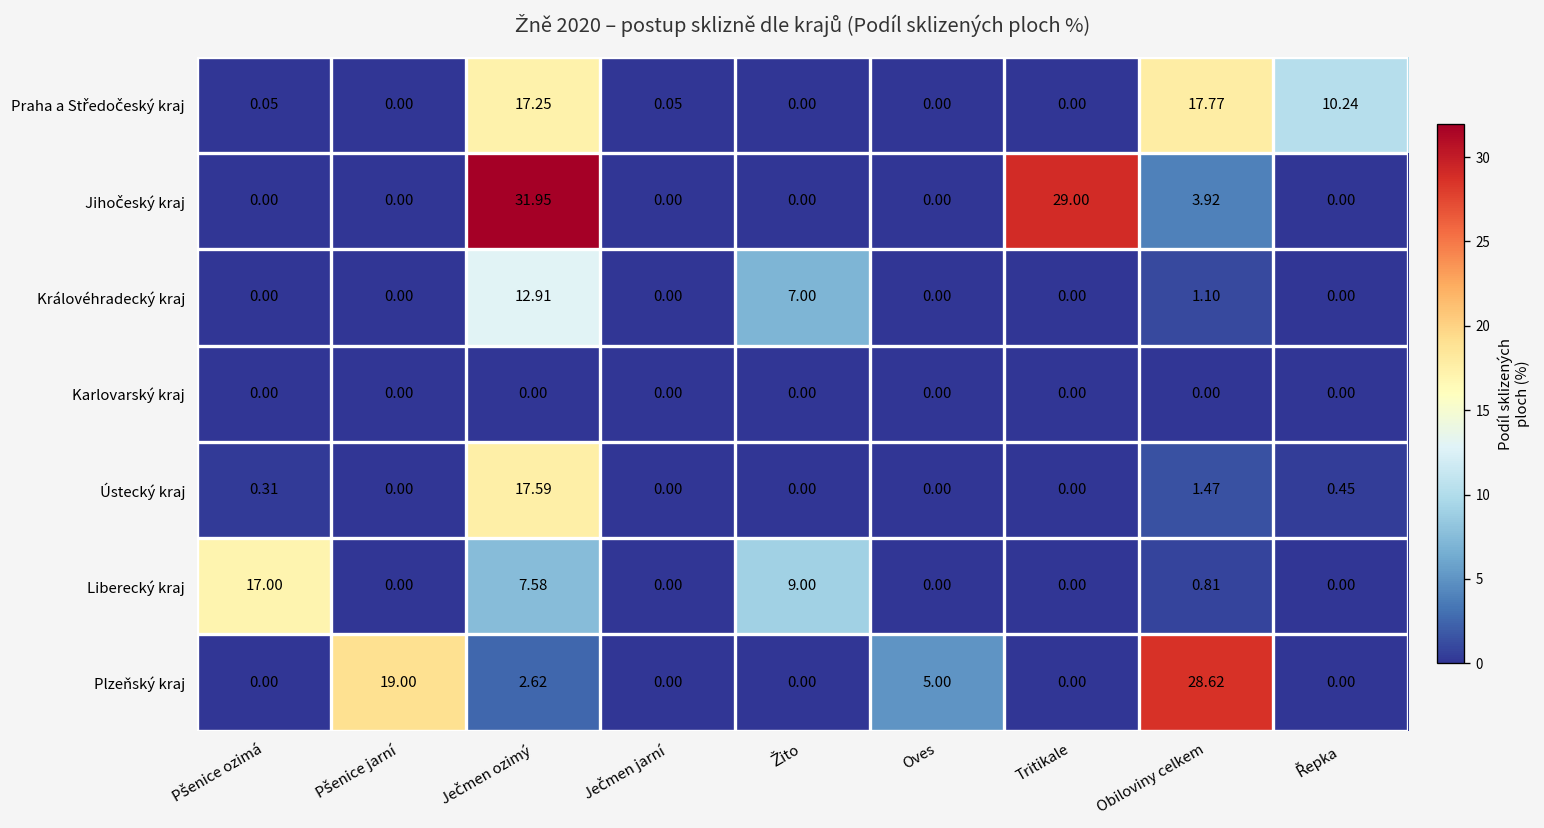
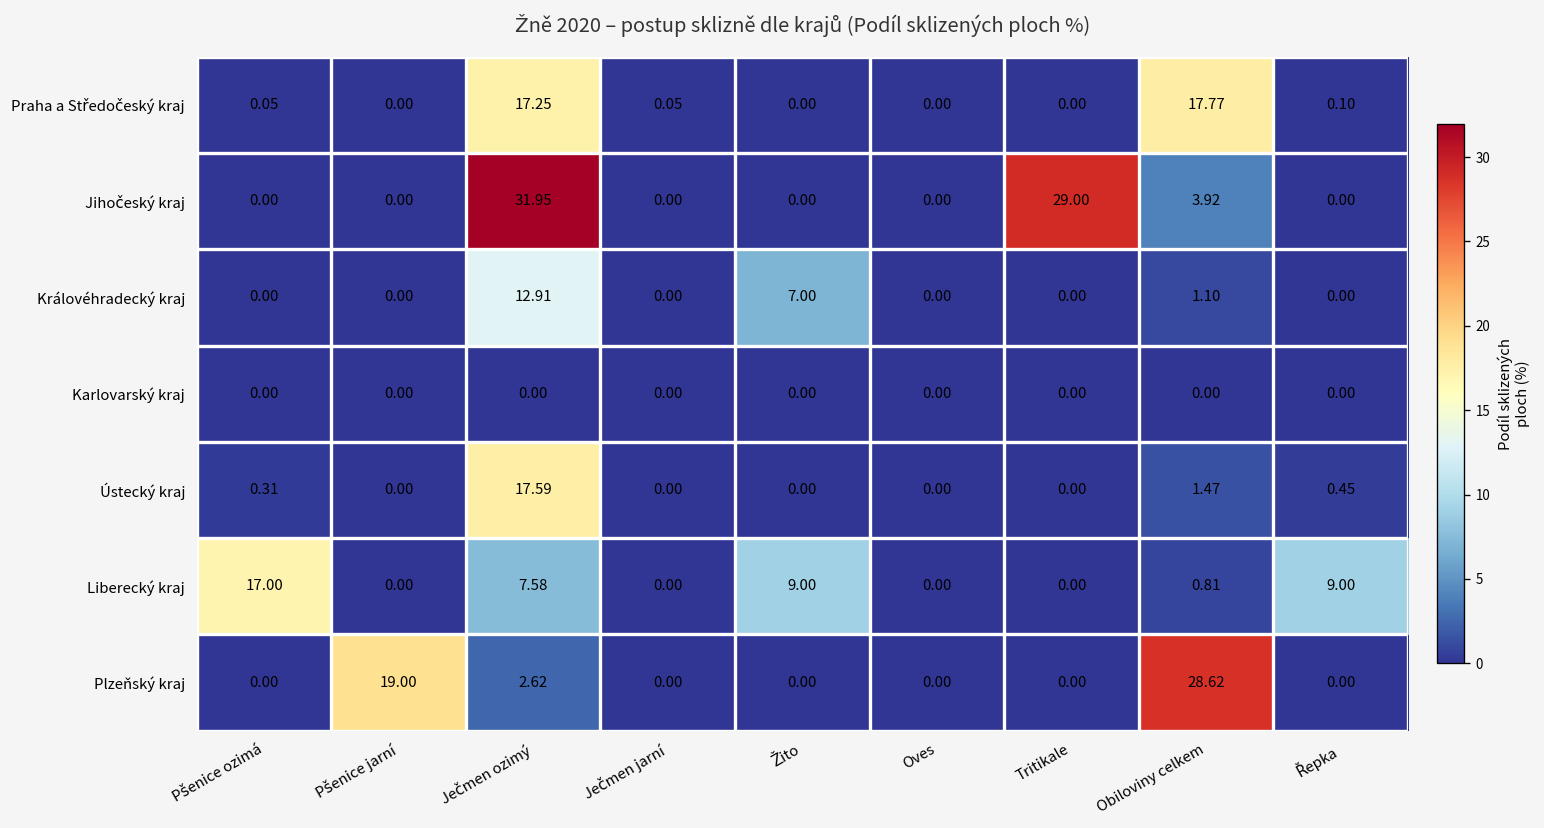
  {
    "Praha a Středočeský kraj": {
      "Pšenice ozimá": 0.05,
      "Pšenice jarní": 0.00,
      "Ječmen ozimý": 17.25,
      "Ječmen jarní": 0.05,
      "Žito": 0.00,
      "Oves": 0.00,
      "Tritikale": 0.00,
      "Obiloviny celkem": 17.77,
-     "Řepka": 10.24
+     "Řepka": 0.10
    },
    "Jihočeský kraj": {
      "Pšenice ozimá": 0.00,
      "Pšenice jarní": 0.00,
      "Ječmen ozimý": 31.95,
      "Ječmen jarní": 0.00,
      "Žito": 0.00,
      "Oves": 0.00,
      "Tritikale": 29.00,
      "Obiloviny celkem": 3.92,
      "Řepka": 0.00
    },
    "Královéhradecký kraj": {
      "Pšenice ozimá": 0.00,
      "Pšenice jarní": 0.00,
      "Ječmen ozimý": 12.91,
      "Ječmen jarní": 0.00,
      "Žito": 7.00,
      "Oves": 0.00,
      "Tritikale": 0.00,
      "Obiloviny celkem": 1.10,
      "Řepka": 0.00
    },
    "Karlovarský kraj": {
      "Pšenice ozimá": 0.00,
      "Pšenice jarní": 0.00,
      "Ječmen ozimý": 0.00,
      "Ječmen jarní": 0.00,
      "Žito": 0.00,
      "Oves": 0.00,
      "Tritikale": 0.00,
      "Obiloviny celkem": 0.00,
      "Řepka": 0.00
    },
    "Ústecký kraj": {
      "Pšenice ozimá": 0.31,
      "Pšenice jarní": 0.00,
      "Ječmen ozimý": 17.59,
      "Ječmen jarní": 0.00,
      "Žito": 0.00,
      "Oves": 0.00,
      "Tritikale": 0.00,
      "Obiloviny celkem": 1.47,
      "Řepka": 0.45
    },
    "Liberecký kraj": {
      "Pšenice ozimá": 17.00,
      "Pšenice jarní": 0.00,
      "Ječmen ozimý": 7.58,
      "Ječmen jarní": 0.00,
      "Žito": 9.00,
      "Oves": 0.00,
      "Tritikale": 0.00,
      "Obiloviny celkem": 0.81,
-     "Řepka": 0.00
+     "Řepka": 9.00
    },
    "Plzeňský kraj": {
      "Pšenice ozimá": 0.00,
      "Pšenice jarní": 19.00,
      "Ječmen ozimý": 2.62,
      "Ječmen jarní": 0.00,
      "Žito": 0.00,
-     "Oves": 5.00,
+     "Oves": 0.00,
      "Tritikale": 0.00,
      "Obiloviny celkem": 28.62,
      "Řepka": 0.00
    }
  }
